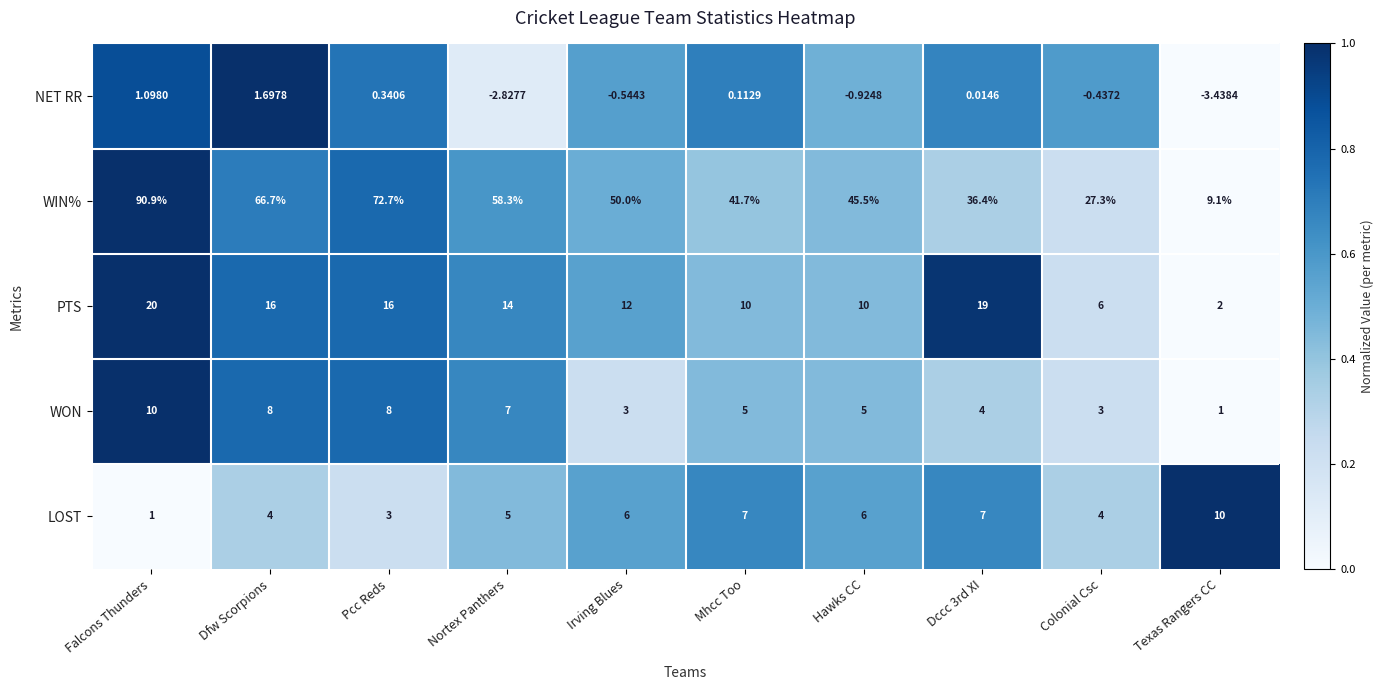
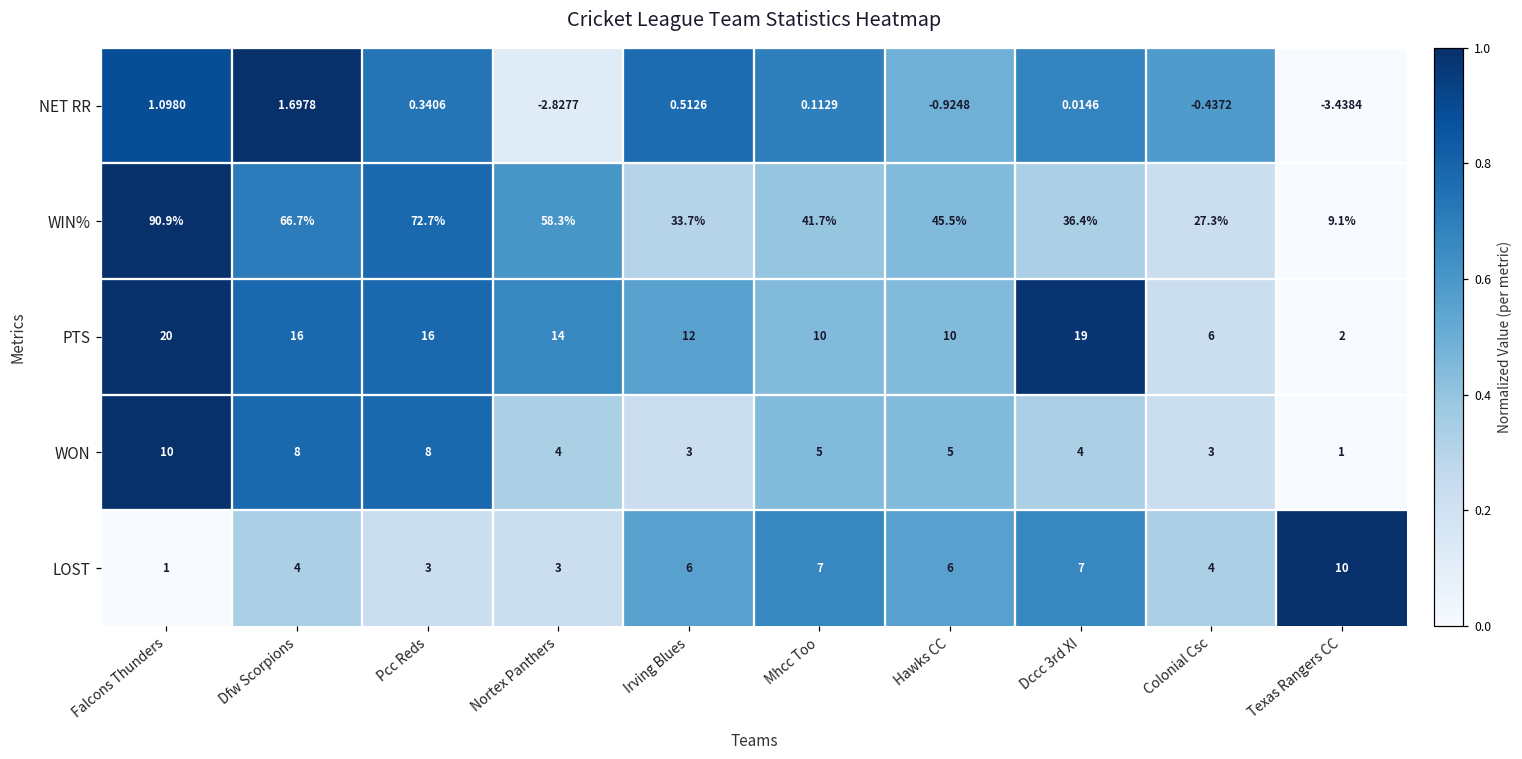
  {
    "NET RR": {
      "Falcons Thunders": "1.0980",
      "Dfw Scorpions": "1.6978",
      "Pcc Reds": "0.3406",
      "Nortex Panthers": "-2.8277",
-     "Irving Blues": "-0.5443",
+     "Irving Blues": "0.5126",
      "Mhcc Too": "0.1129",
      "Hawks CC": "-0.9248",
      "Dccc 3rd XI": "0.0146",
      "Colonial Csc": "-0.4372",
      "Texas Rangers CC": "-3.4384"
    },
    "WIN%": {
      "Falcons Thunders": "90.9%",
      "Dfw Scorpions": "66.7%",
      "Pcc Reds": "72.7%",
      "Nortex Panthers": "58.3%",
-     "Irving Blues": "50.0%",
+     "Irving Blues": "33.7%",
      "Mhcc Too": "41.7%",
      "Hawks CC": "45.5%",
      "Dccc 3rd XI": "36.4%",
      "Colonial Csc": "27.3%",
      "Texas Rangers CC": "9.1%"
    },
    "PTS": {
      "Falcons Thunders": "20",
      "Dfw Scorpions": "16",
      "Pcc Reds": "16",
      "Nortex Panthers": "14",
      "Irving Blues": "12",
      "Mhcc Too": "10",
      "Hawks CC": "10",
      "Dccc 3rd XI": "19",
      "Colonial Csc": "6",
      "Texas Rangers CC": "2"
    },
    "WON": {
      "Falcons Thunders": "10",
      "Dfw Scorpions": "8",
      "Pcc Reds": "8",
-     "Nortex Panthers": "7",
+     "Nortex Panthers": "4",
      "Irving Blues": "3",
      "Mhcc Too": "5",
      "Hawks CC": "5",
      "Dccc 3rd XI": "4",
      "Colonial Csc": "3",
      "Texas Rangers CC": "1"
    },
    "LOST": {
      "Falcons Thunders": "1",
      "Dfw Scorpions": "4",
      "Pcc Reds": "3",
-     "Nortex Panthers": "5",
+     "Nortex Panthers": "3",
      "Irving Blues": "6",
      "Mhcc Too": "7",
      "Hawks CC": "6",
      "Dccc 3rd XI": "7",
      "Colonial Csc": "4",
      "Texas Rangers CC": "10"
    }
  }
